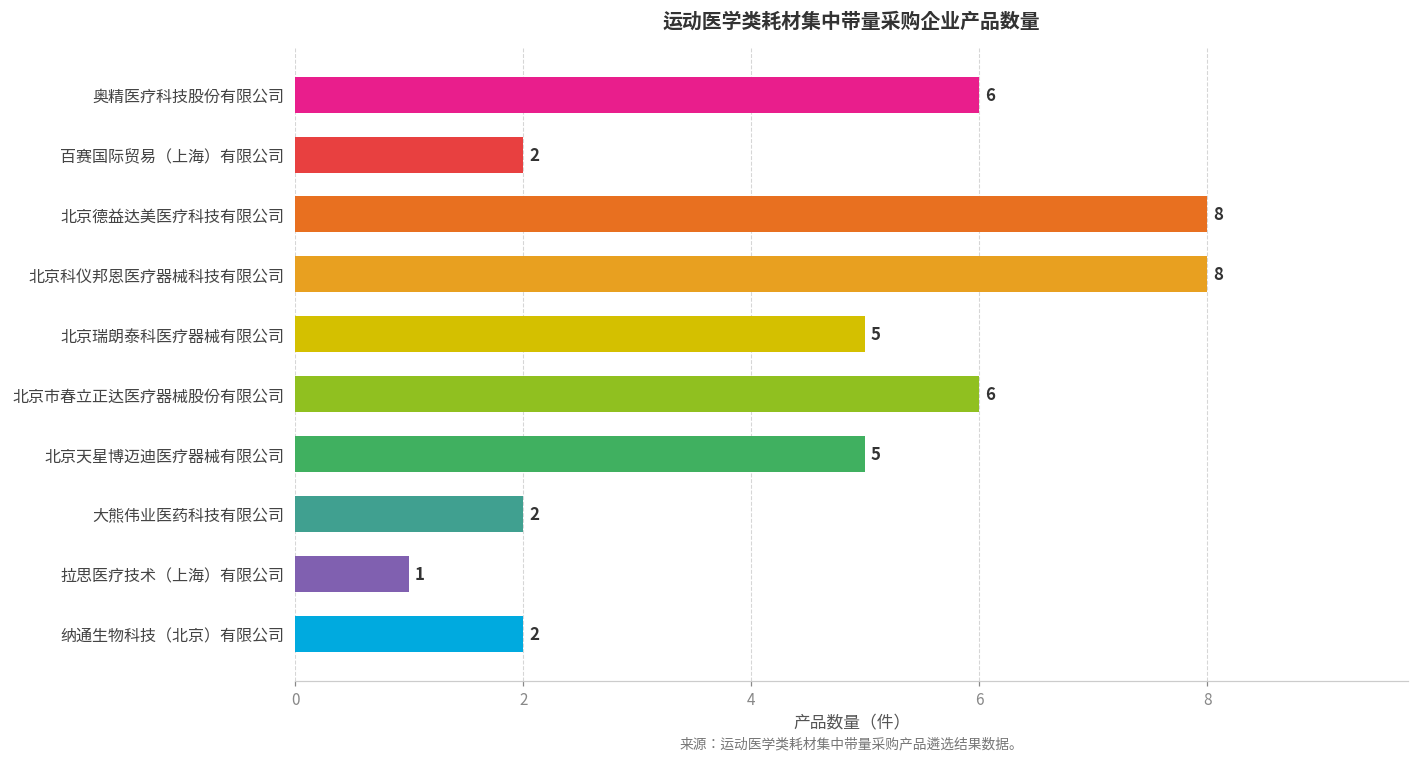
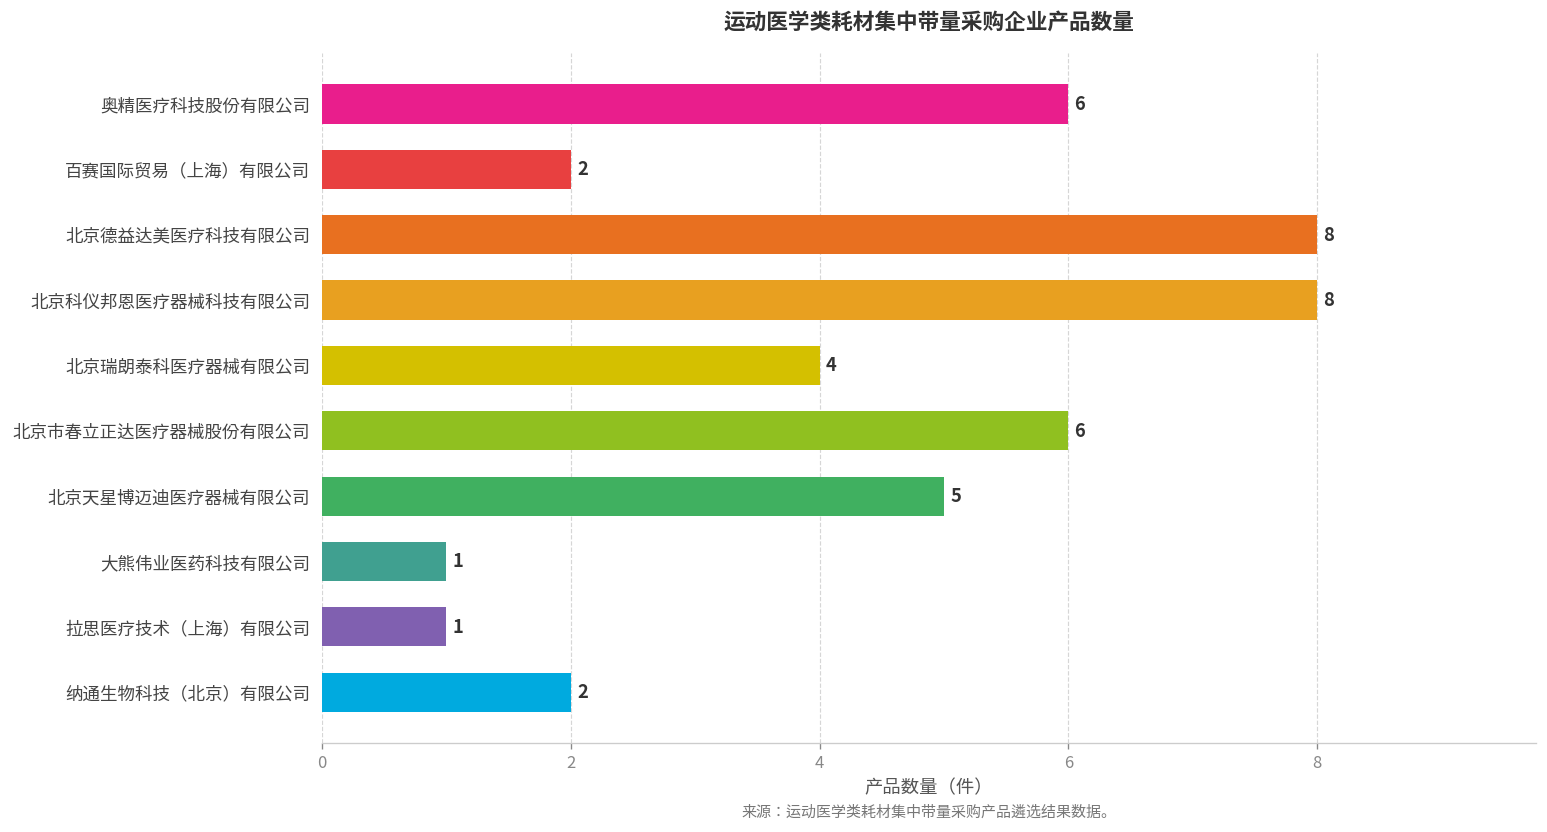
  {
    "奥精医疗科技股份有限公司": 6,
    "百赛国际贸易（上海）有限公司": 2,
    "北京德益达美医疗科技有限公司": 8,
    "北京科仪邦恩医疗器械科技有限公司": 8,
-   "北京瑞朗泰科医疗器械有限公司": 5,
+   "北京瑞朗泰科医疗器械有限公司": 4,
    "北京市春立正达医疗器械股份有限公司": 6,
    "北京天星博迈迪医疗器械有限公司": 5,
-   "大熊伟业医药科技有限公司": 2,
+   "大熊伟业医药科技有限公司": 1,
    "拉思医疗技术（上海）有限公司": 1,
    "纳通生物科技（北京）有限公司": 2
  }
